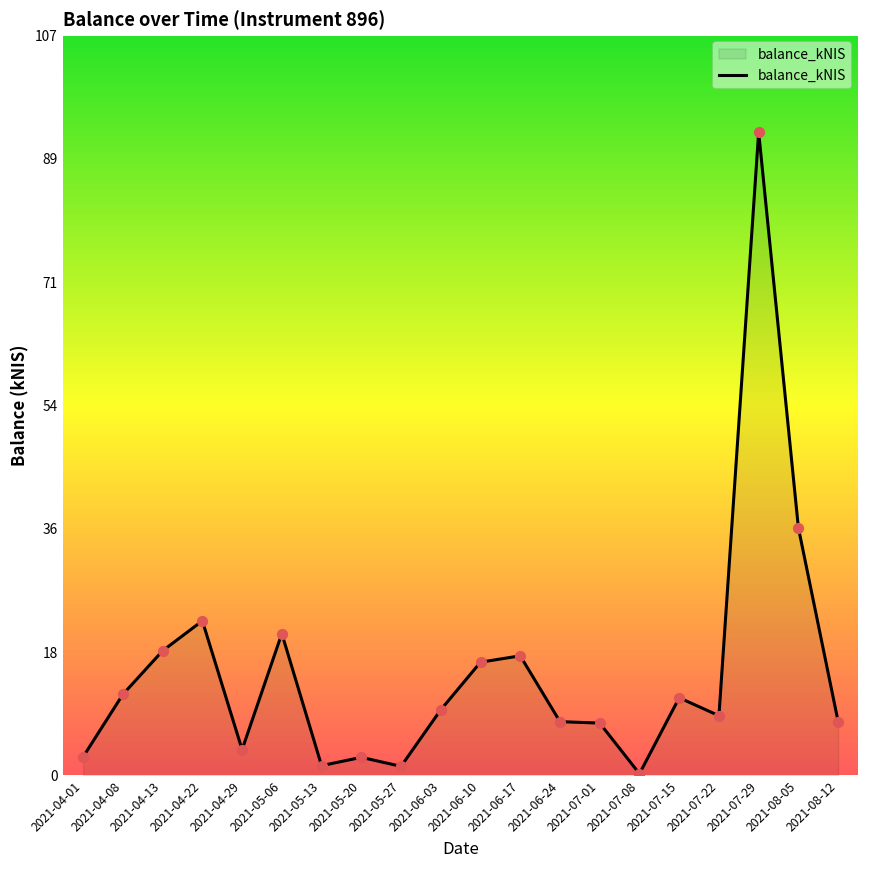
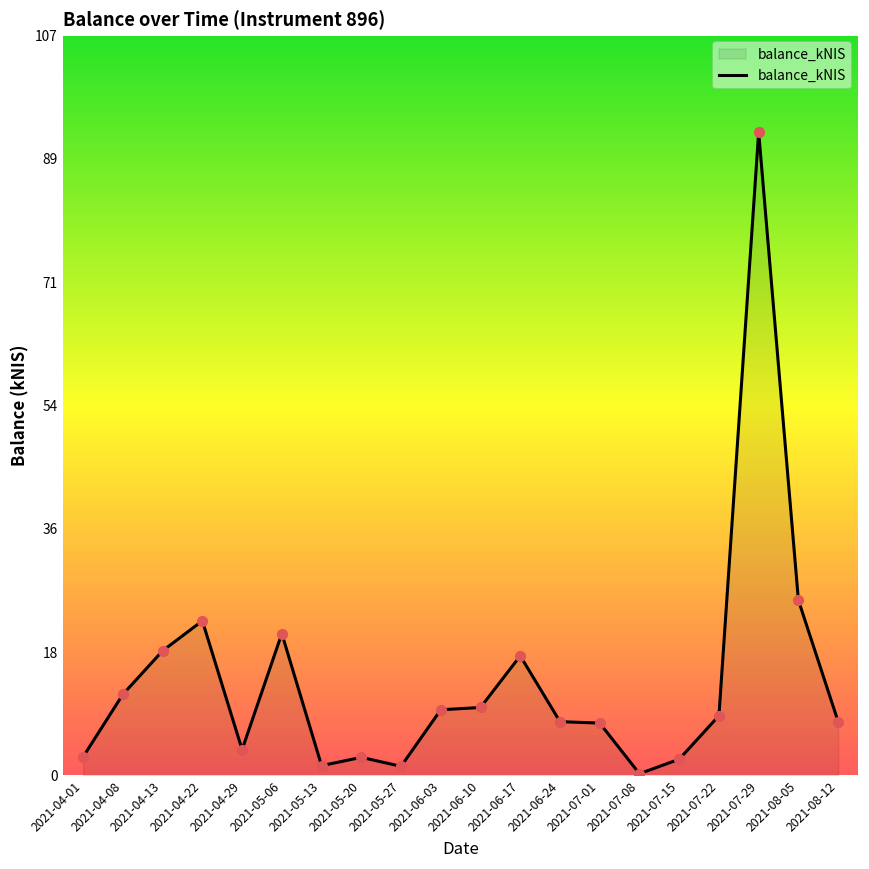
  {
    "2021-04-01": 3,
    "2021-04-08": 12,
    "2021-04-13": 18,
    "2021-04-22": 22,
    "2021-04-29": 4,
    "2021-05-06": 21,
    "2021-05-13": 1,
    "2021-05-20": 3,
    "2021-05-27": 1,
    "2021-06-03": 10,
-   "2021-06-10": 16,
+   "2021-06-10": 10,
    "2021-06-17": 17,
    "2021-06-24": 8,
    "2021-07-01": 8,
    "2021-07-08": 0,
-   "2021-07-15": 11,
+   "2021-07-15": 2,
    "2021-07-22": 9,
    "2021-07-29": 93,
-   "2021-08-05": 36,
+   "2021-08-05": 25,
    "2021-08-12": 8
  }
